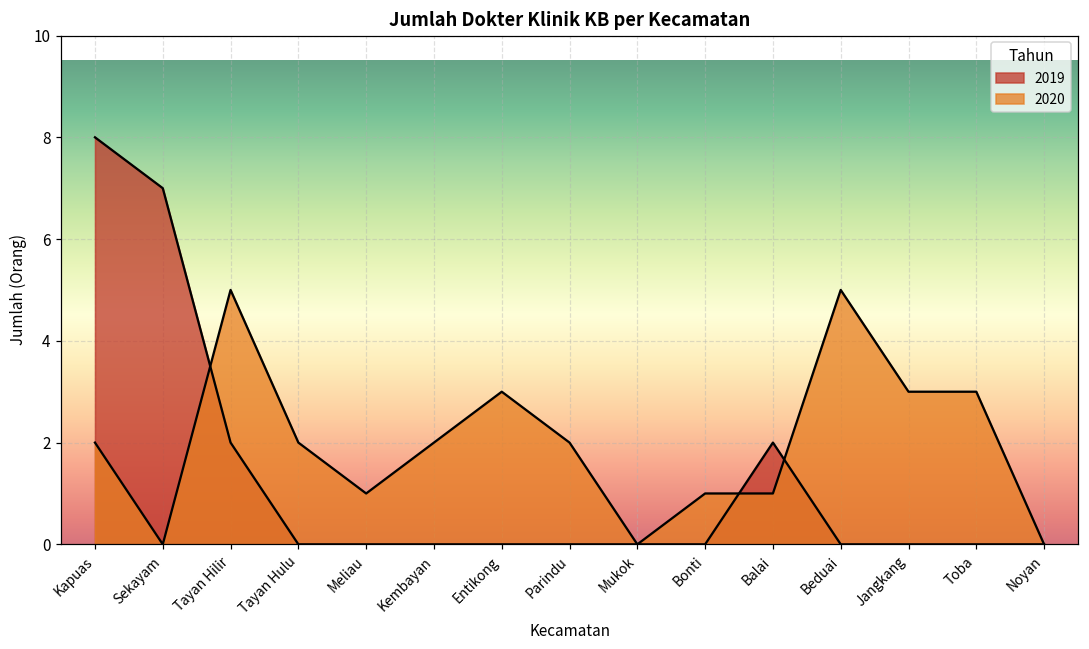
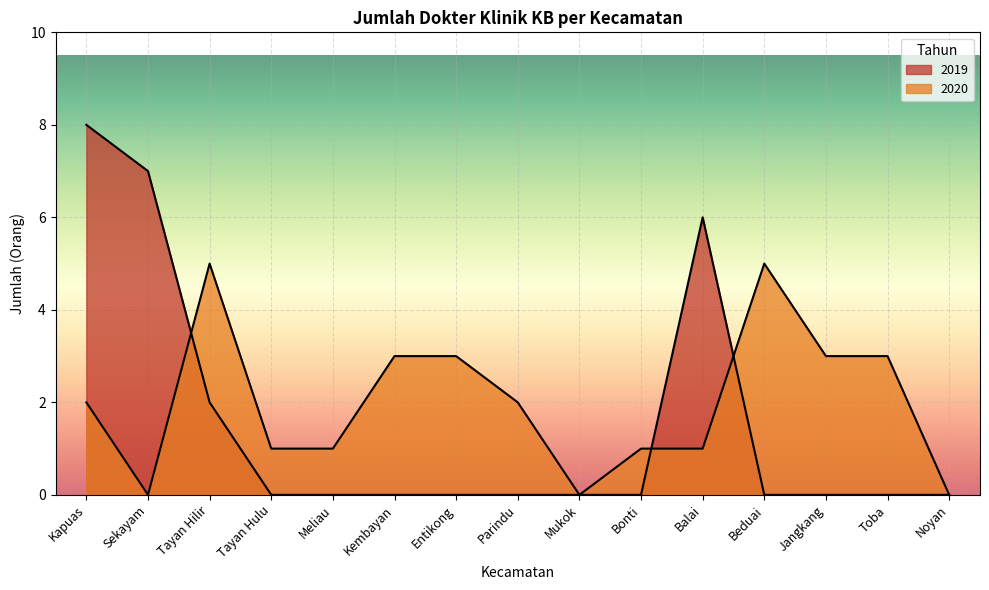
  {
    "2019": {
      "Kapuas": 8,
      "Sekayam": 7,
      "Tayan Hilir": 2,
      "Tayan Hulu": 0,
      "Meliau": 0,
      "Kembayan": 0,
      "Entikong": 0,
      "Parindu": 0,
      "Bonti": 0,
-     "Balai": 2,
+     "Balai": 6,
      "Beduai": 0,
      "Jangkang": 0,
      "Toba": 0
    },
    "2020": {
      "Kapuas": 2,
      "Sekayam": 0,
      "Tayan Hilir": 5,
-     "Tayan Hulu": 2,
+     "Tayan Hulu": 1,
      "Meliau": 1,
-     "Kembayan": 2,
+     "Kembayan": 3,
      "Entikong": 3,
      "Parindu": 2,
      "Bonti": 1,
      "Balai": 1,
      "Beduai": 5,
      "Jangkang": 3,
      "Toba": 3
    }
  }
